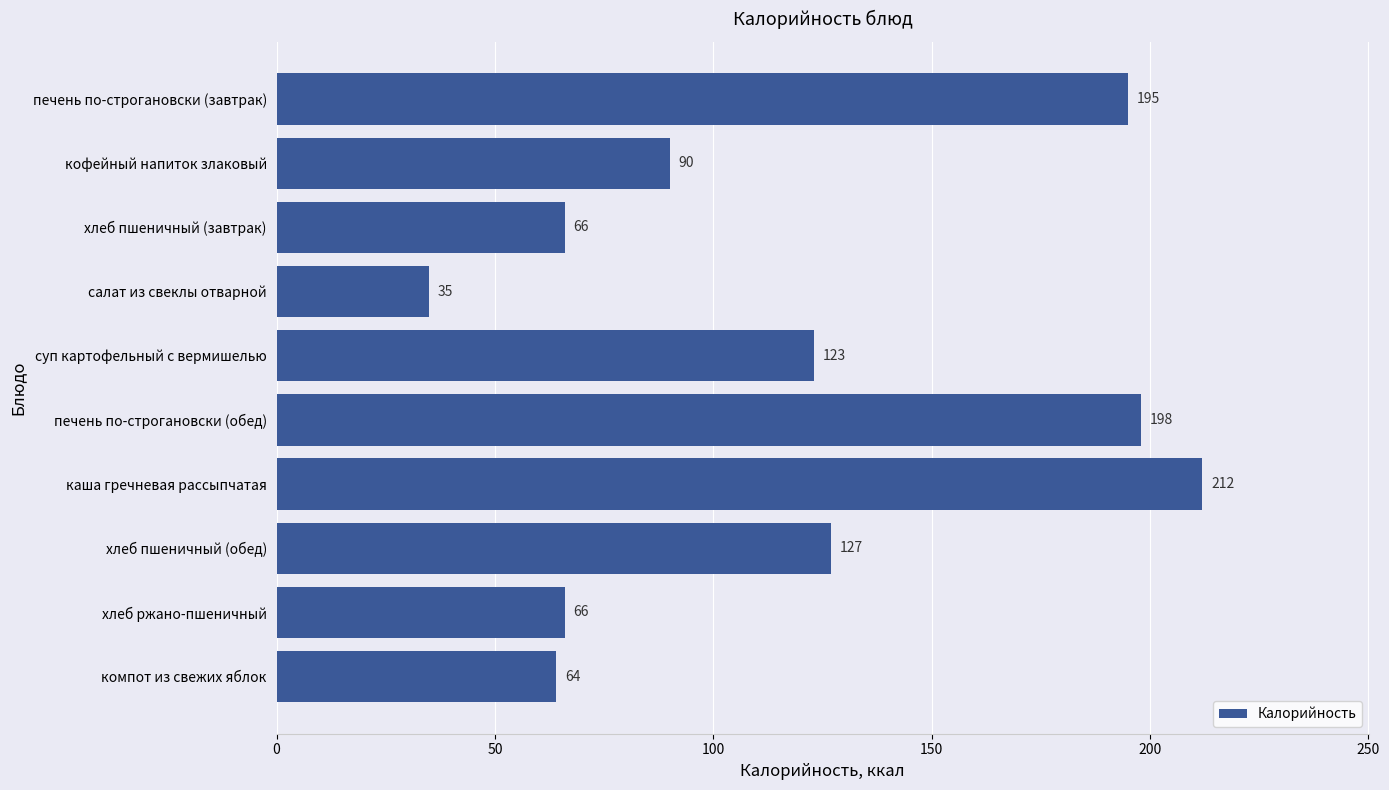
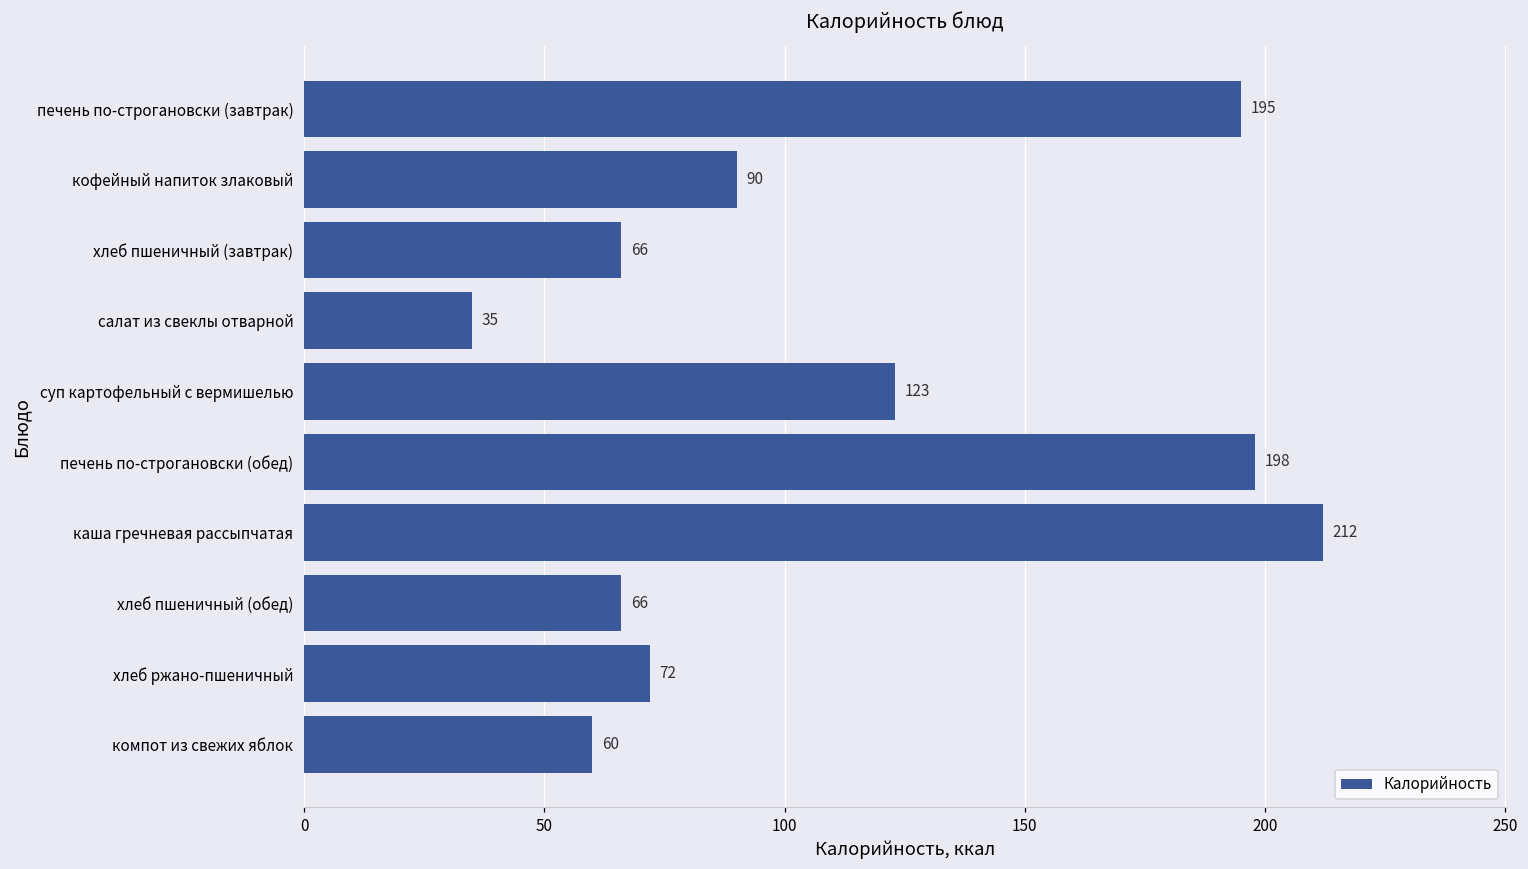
  {
    "печень по-строгановски (завтрак)": 195,
    "кофейный напиток злаковый": 90,
    "хлеб пшеничный (завтрак)": 66,
    "салат из свеклы отварной": 35,
    "суп картофельный с вермишелью": 123,
    "печень по-строгановски (обед)": 198,
    "каша гречневая рассыпчатая": 212,
-   "хлеб пшеничный (обед)": 127,
-   "хлеб ржано-пшеничный": 66,
-   "компот из свежих яблок": 64
+   "хлеб пшеничный (обед)": 66,
+   "хлеб ржано-пшеничный": 72,
+   "компот из свежих яблок": 60
  }
